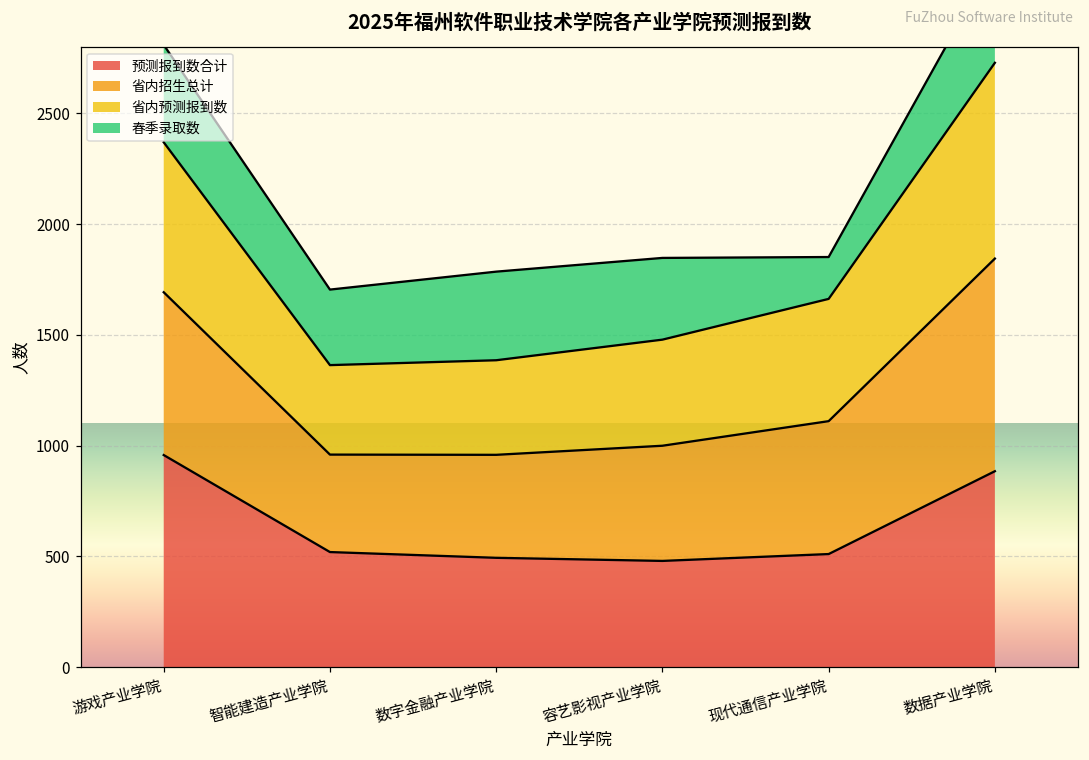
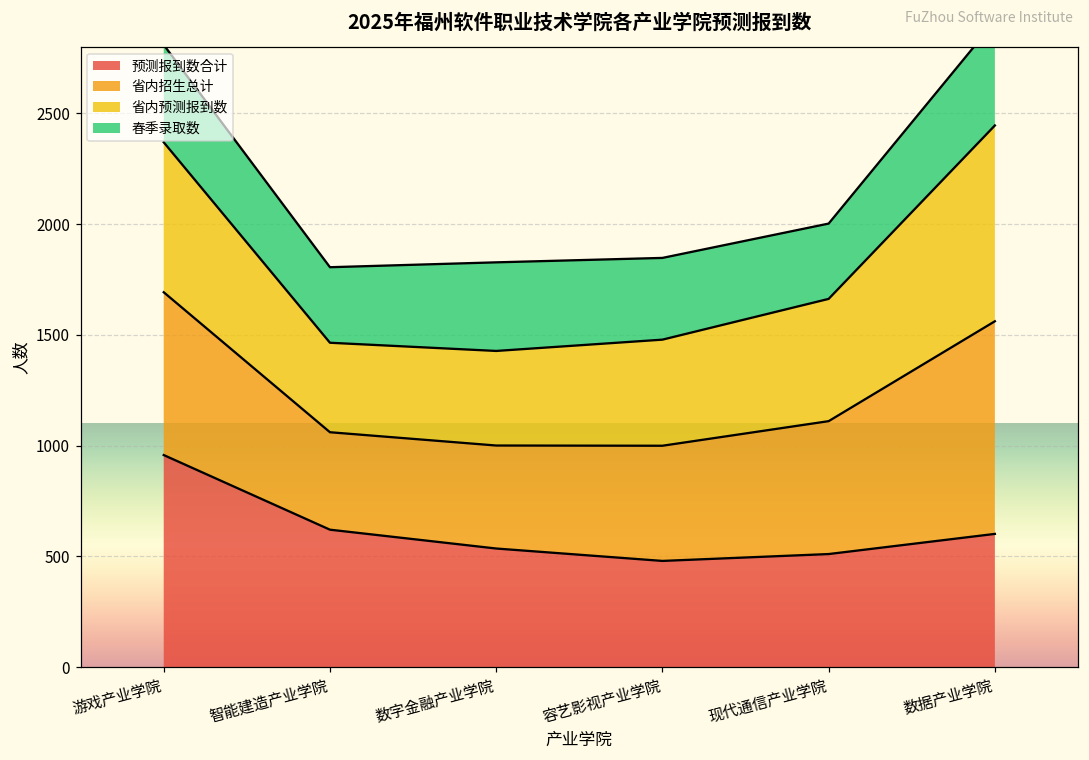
  {
    "预测报到数合计": {
      "游戏产业学院": 960,
-     "智能建造产业学院": 520,
-     "数字金融产业学院": 490,
+     "智能建造产业学院": 620,
+     "数字金融产业学院": 540,
      "容艺影视产业学院": 480,
      "现代通信产业学院": 510,
-     "数据产业学院": 880
+     "数据产业学院": 600
    },
    "春季录取数": {
      "游戏产业学院": 440,
      "智能建造产业学院": 340,
      "数字金融产业学院": 400,
      "容艺影视产业学院": 370,
-     "现代通信产业学院": 190
+     "现代通信产业学院": 340
    }
  }
